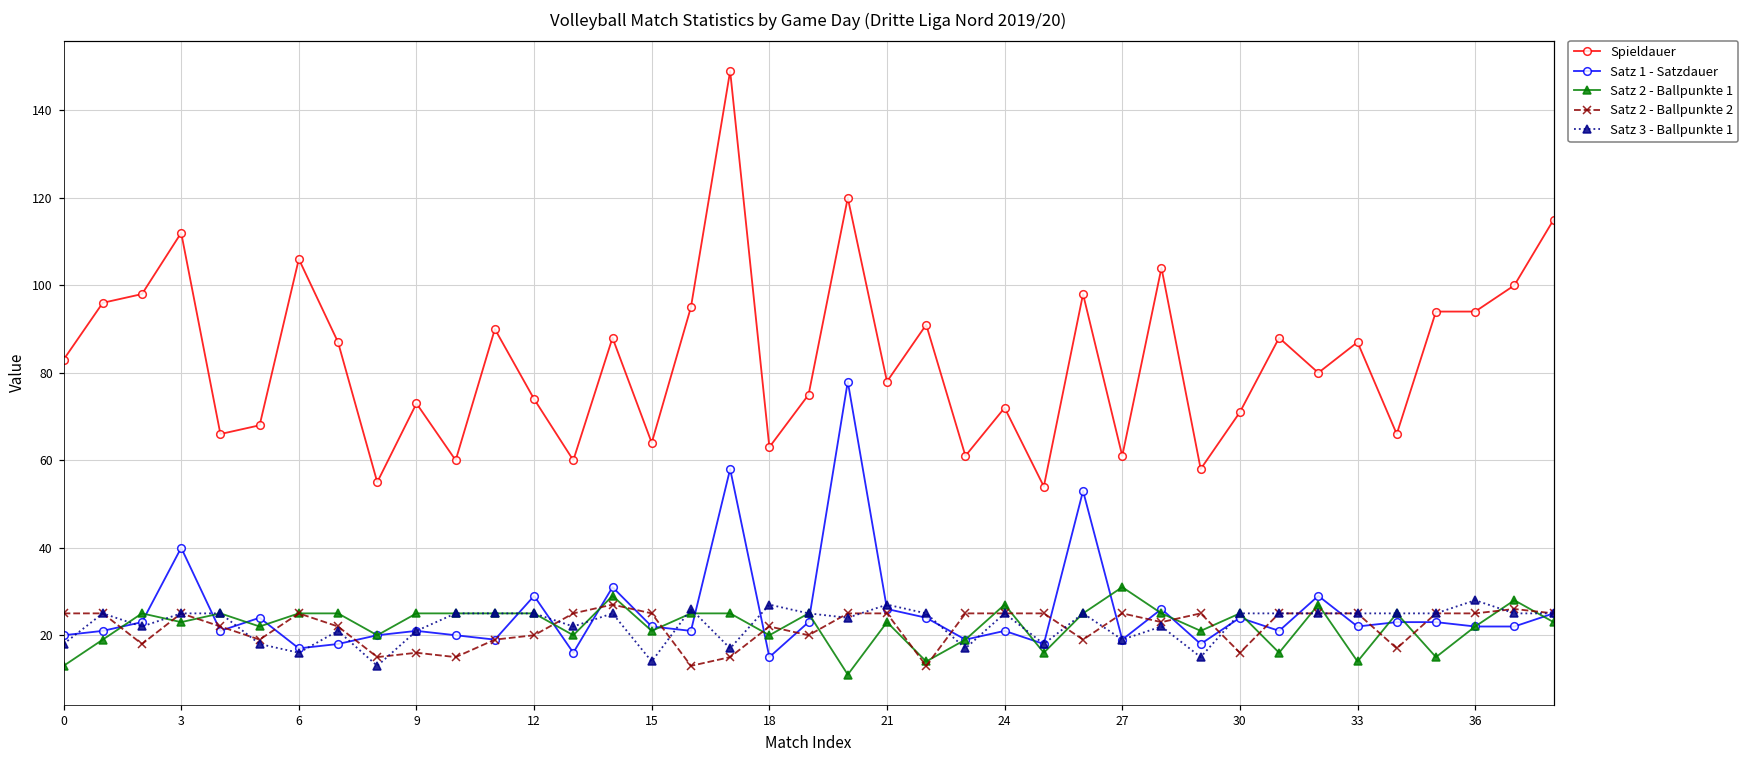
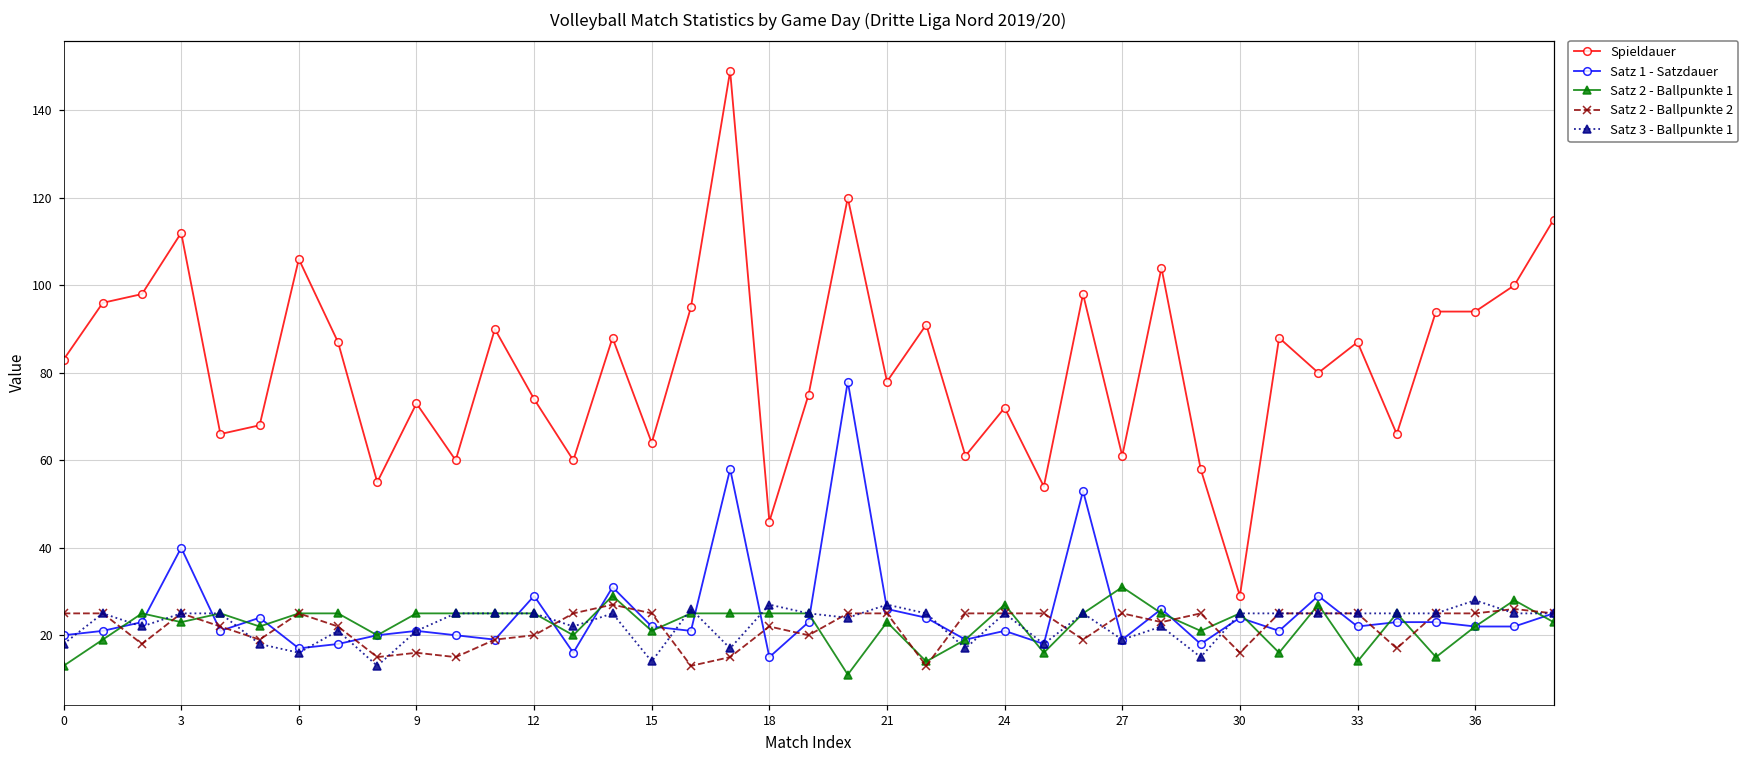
  {
    "Spieldauer": {
      "0": 83,
      "3": 112,
      "6": 106,
      "9": 73,
      "12": 74,
      "15": 64,
-     "18": 63,
+     "18": 46,
      "21": 78,
      "24": 72,
      "27": 61,
-     "30": 71,
+     "30": 29,
      "33": 87,
      "36": 94
    },
    "Satz 1 - Satzdauer": {
      "0": 20,
      "3": 40,
      "6": 17,
      "12": 29,
      "15": 22,
      "18": 15,
      "21": 26,
      "24": 21,
      "30": 24,
      "33": 22
    },
    "Satz 2 - Ballpunkte 1": {
      "0": 13,
      "3": 23,
      "9": 25,
      "15": 21,
-     "18": 20,
+     "18": 25,
      "21": 23,
      "24": 27,
      "27": 31,
      "33": 14
    },
    "Satz 2 - Ballpunkte 2": {
      "0": 25,
      "9": 16,
      "12": 20,
      "15": 25,
      "18": 22,
      "21": 25,
      "27": 25,
      "30": 16,
      "36": 25
    },
    "Satz 3 - Ballpunkte 1": {
      "0": 18,
      "6": 16,
      "15": 14,
      "18": 27,
      "21": 27,
      "36": 28
    }
  }
